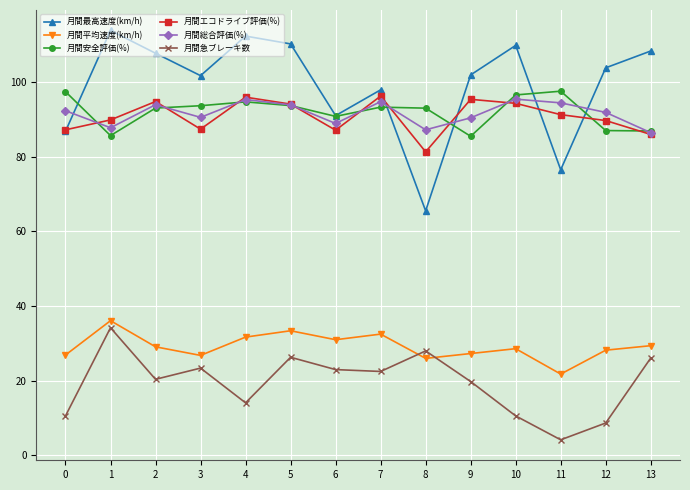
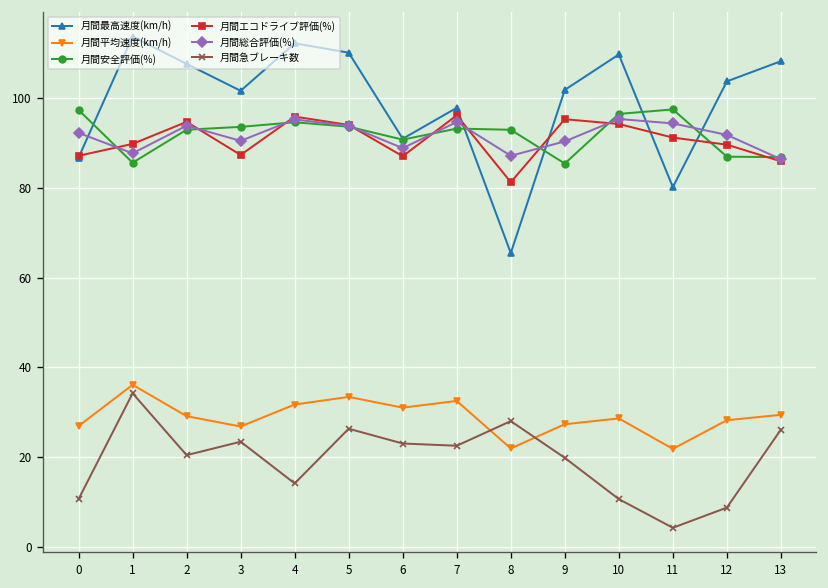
  {
    "月間最高速度(km/h)": {
      "3": 102,
      "5": 110,
      "7": 98,
      "8": 66,
      "9": 102,
      "10": 110,
-     "11": 77,
+     "11": 80,
      "12": 104,
      "13": 108
    },
    "月間平均速度(km/h)": {
      "0": 27,
      "1": 36,
      "2": 29,
      "3": 27,
      "4": 32,
      "5": 33,
      "6": 31,
      "7": 33,
-     "8": 26,
+     "8": 22,
      "9": 27,
      "10": 29,
      "11": 22,
      "12": 28,
      "13": 29
    },
    "月間安全評価(%)": {
      "0": 97,
      "1": 86,
      "2": 93,
      "3": 94,
      "7": 93,
      "8": 93,
      "9": 85,
      "10": 97,
      "11": 98,
      "12": 87
    },
    "月間エコドライブ評価(%)": {
      "1": 90,
      "2": 95,
      "3": 87,
      "6": 87,
      "7": 96,
      "8": 81,
      "9": 95,
      "10": 94,
      "11": 91,
      "12": 90
    },
    "月間総合評価(%)": {
      "0": 92,
      "1": 88,
      "2": 94,
      "3": 91,
      "6": 89,
      "7": 95,
      "8": 87,
      "9": 90,
      "10": 95,
      "11": 94,
      "12": 92
    },
    "月間急ブレーキ数": {
      "0": 11,
      "1": 34,
      "2": 20,
      "3": 23,
      "4": 14,
      "5": 26,
      "6": 23,
      "7": 23,
      "8": 28,
      "9": 20,
      "10": 11,
      "11": 4,
      "12": 9,
      "13": 26
    }
  }
